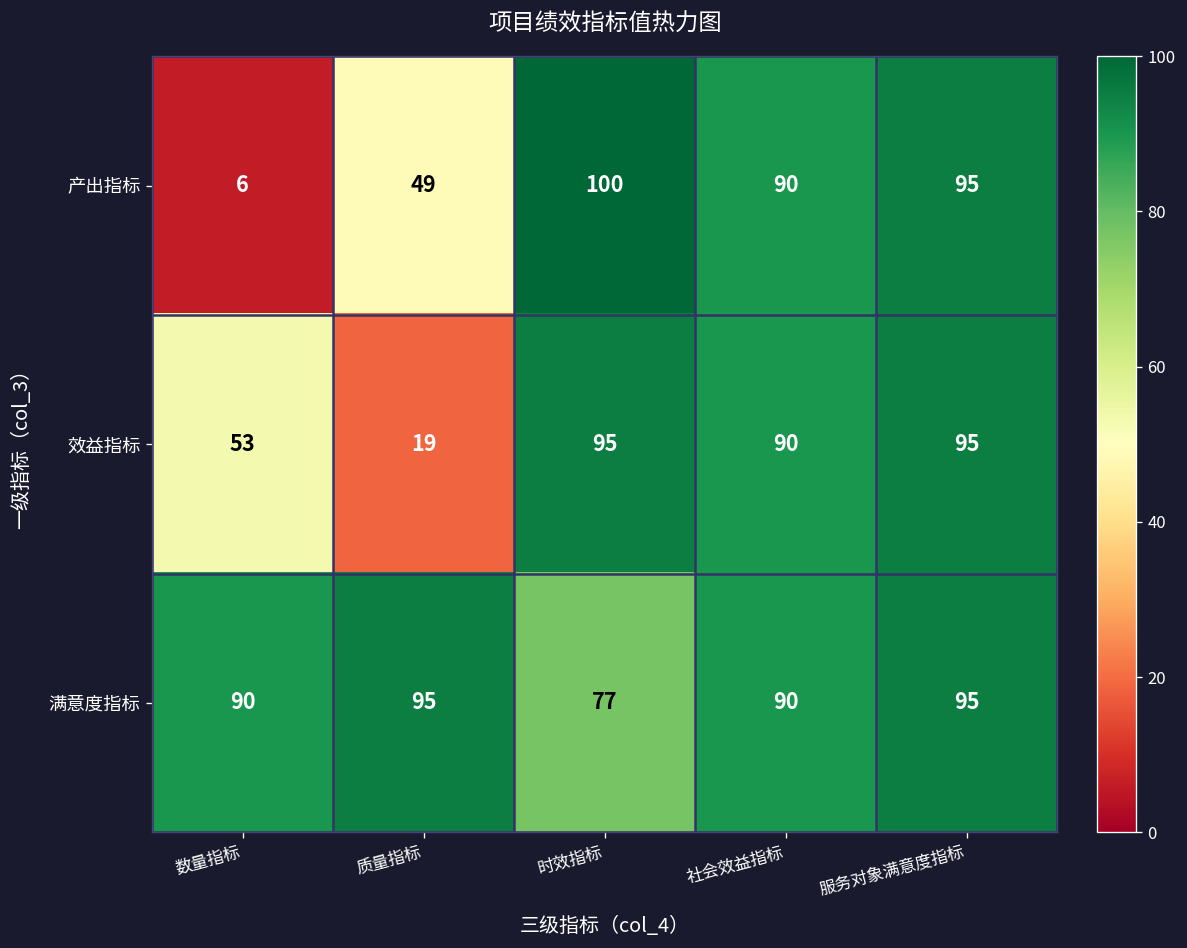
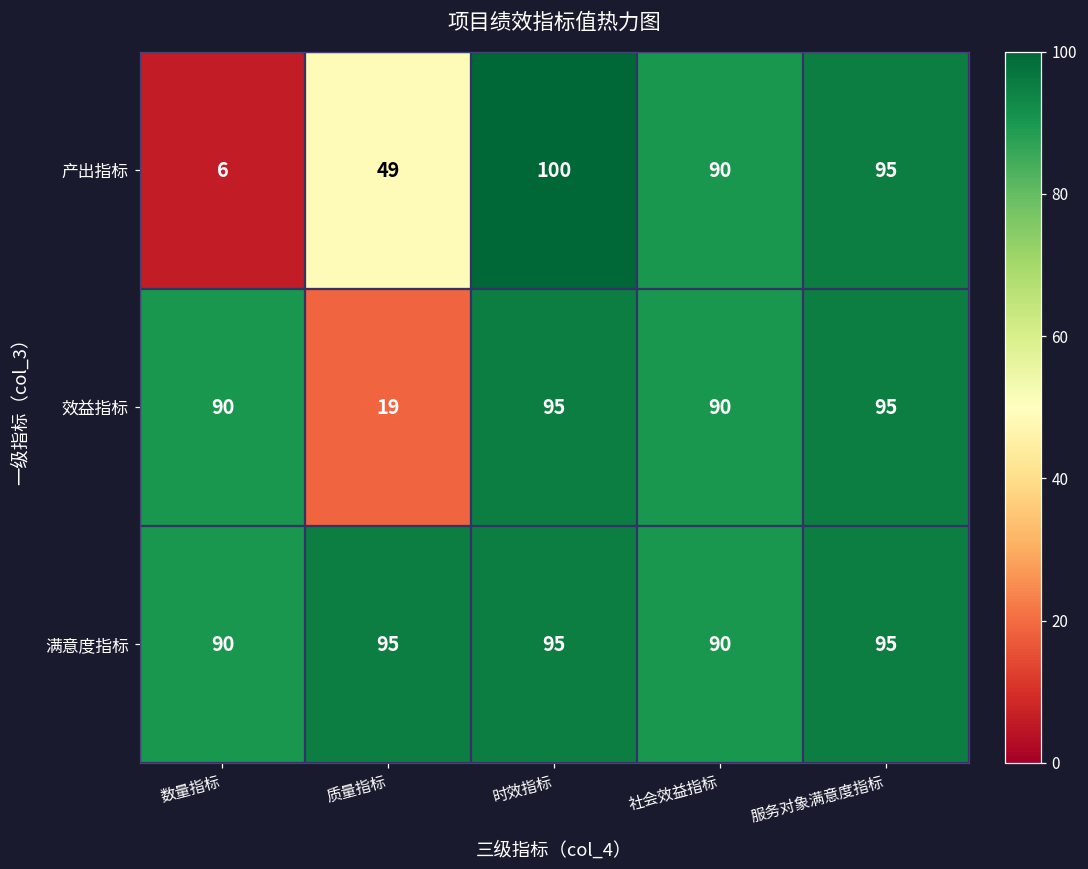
  {
    "产出指标": {
      "数量指标": 6,
      "质量指标": 49,
      "时效指标": 100,
      "社会效益指标": 90,
      "服务对象满意度指标": 95
    },
    "效益指标": {
-     "数量指标": 53,
+     "数量指标": 90,
      "质量指标": 19,
      "时效指标": 95,
      "社会效益指标": 90,
      "服务对象满意度指标": 95
    },
    "满意度指标": {
      "数量指标": 90,
      "质量指标": 95,
-     "时效指标": 77,
+     "时效指标": 95,
      "社会效益指标": 90,
      "服务对象满意度指标": 95
    }
  }
